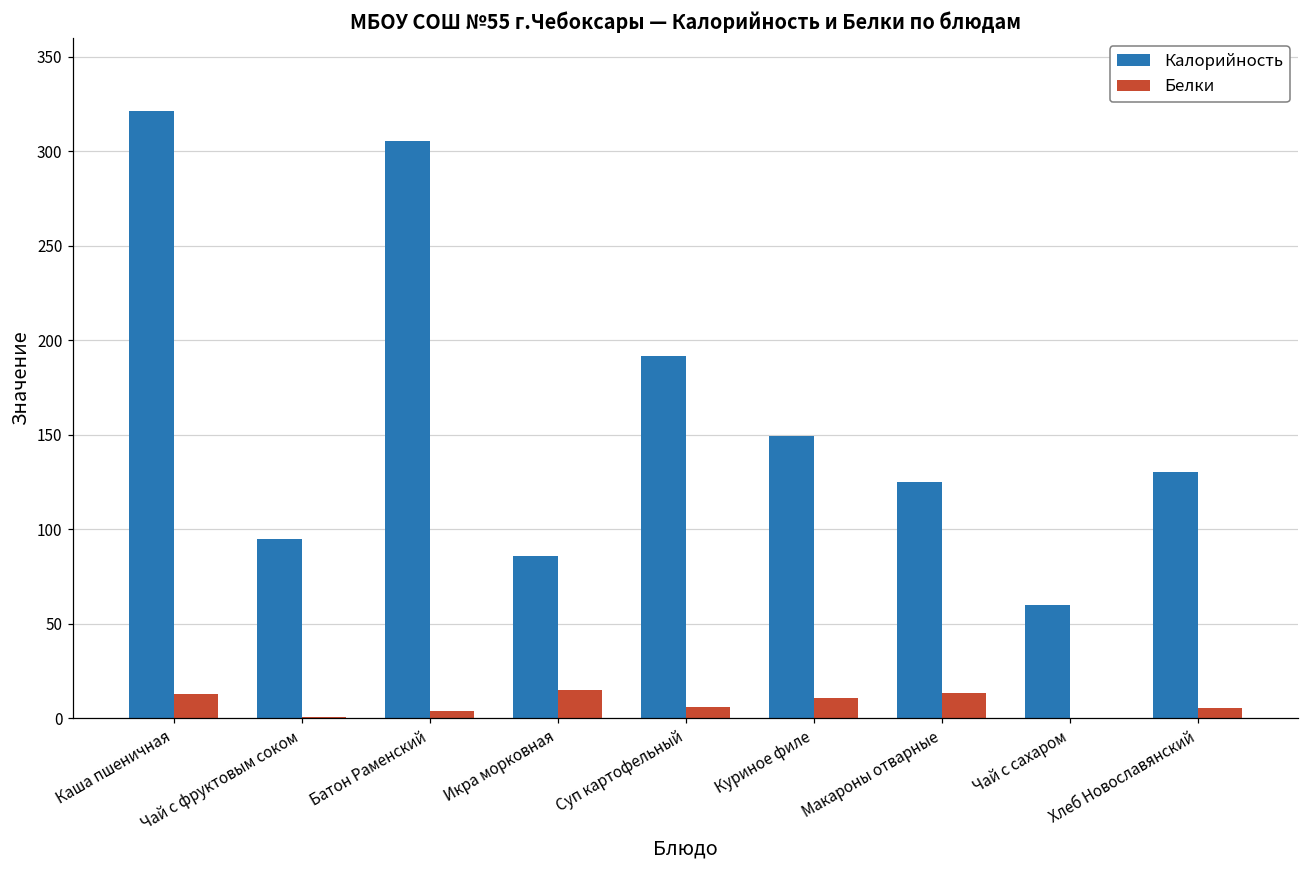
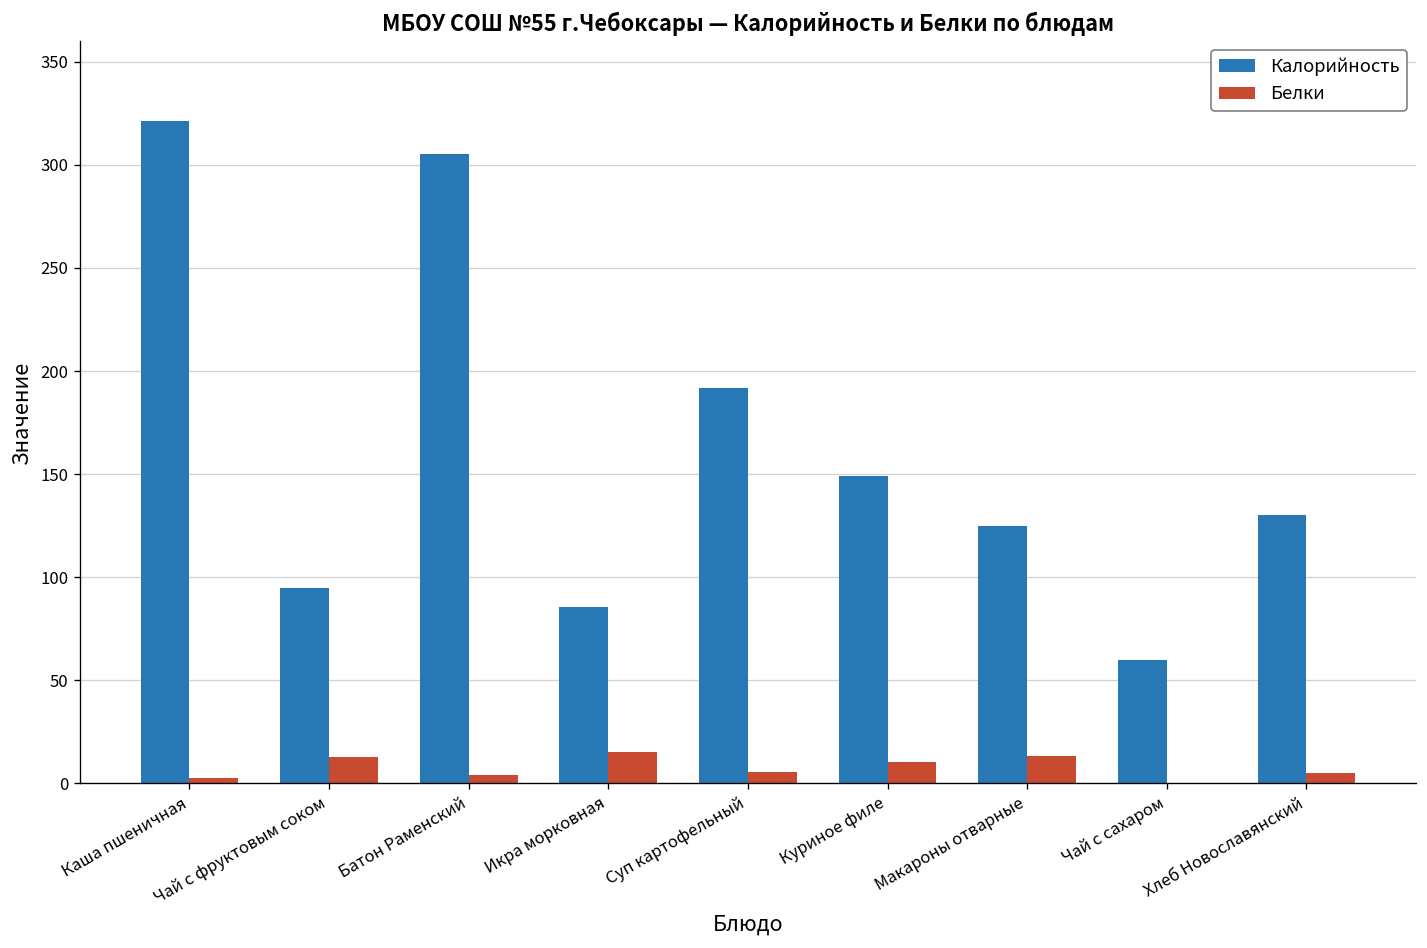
  {
    "Калорийность": {
      "Каша пшеничная": 321,
      "Чай с фруктовым соком": 95,
      "Батон Раменский": 305,
      "Икра морковная": 86,
      "Суп картофельный": 192,
      "Куриное филе": 149,
      "Макароны отварные": 125,
      "Чай с сахаром": 60,
      "Хлеб Новославянский": 130
    },
    "Белки": {
-     "Каша пшеничная": 13,
-     "Чай с фруктовым соком": 0,
+     "Каша пшеничная": 3,
+     "Чай с фруктовым соком": 13,
      "Батон Раменский": 4,
      "Икра морковная": 15,
      "Суп картофельный": 6,
      "Куриное филе": 11,
      "Макароны отварные": 13,
      "Хлеб Новославянский": 5
    }
  }
